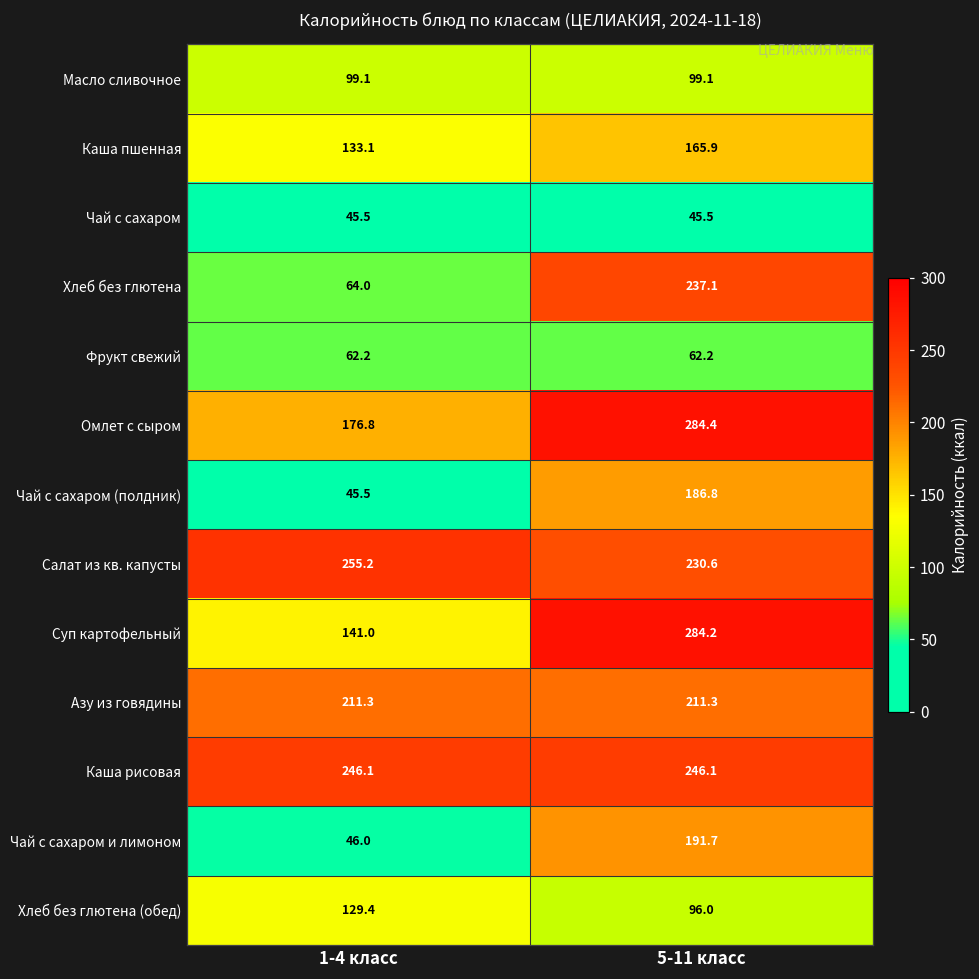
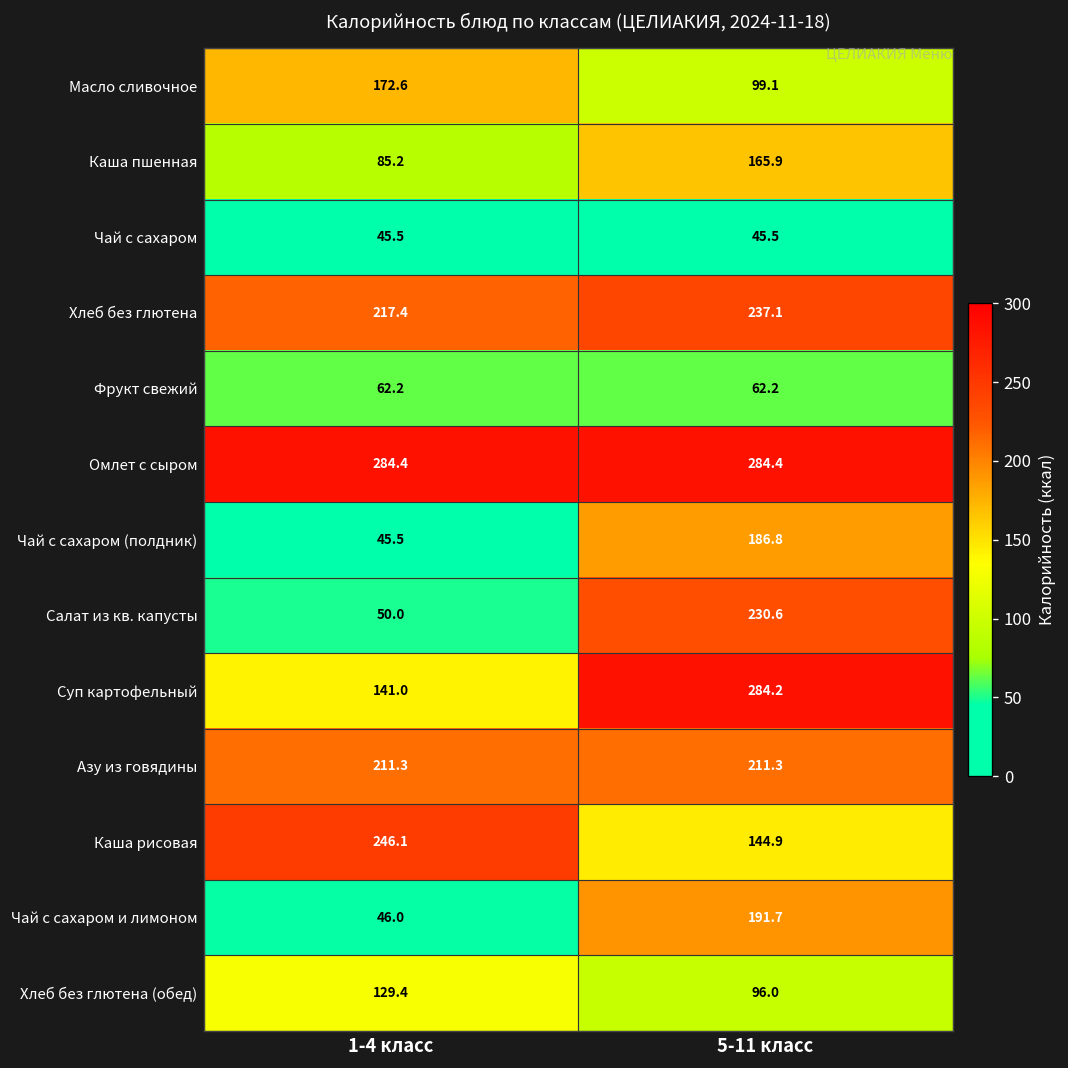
  {
    "Масло сливочное": {
-     "1-4 класс": 99.1
+     "1-4 класс": 172.6
    },
    "Каша пшенная": {
-     "1-4 класс": 133.1,
+     "1-4 класс": 85.2,
      "5-11 класс": 165.9
    },
    "Чай с сахаром": {
      "1-4 класс": 45.5,
      "5-11 класс": 45.5
    },
    "Хлеб без глютена": {
-     "1-4 класс": 64.0,
+     "1-4 класс": 217.4,
      "5-11 класс": 237.1
    },
    "Фрукт свежий": {
      "1-4 класс": 62.2,
      "5-11 класс": 62.2
    },
    "Омлет с сыром": {
-     "1-4 класс": 176.8,
+     "1-4 класс": 284.4,
      "5-11 класс": 284.4
    },
    "Чай с сахаром (полдник)": {
      "1-4 класс": 45.5,
      "5-11 класс": 186.8
    },
    "Салат из кв. капусты": {
-     "1-4 класс": 255.2,
+     "1-4 класс": 50.0,
      "5-11 класс": 230.6
    },
    "Суп картофельный": {
      "1-4 класс": 141.0,
      "5-11 класс": 284.2
    },
    "Азу из говядины": {
      "1-4 класс": 211.3,
      "5-11 класс": 211.3
    },
    "Каша рисовая": {
      "1-4 класс": 246.1,
-     "5-11 класс": 246.1
+     "5-11 класс": 144.9
    },
    "Чай с сахаром и лимоном": {
      "1-4 класс": 46.0,
      "5-11 класс": 191.7
    },
    "Хлеб без глютена (обед)": {
      "1-4 класс": 129.4,
      "5-11 класс": 96.0
    }
  }
